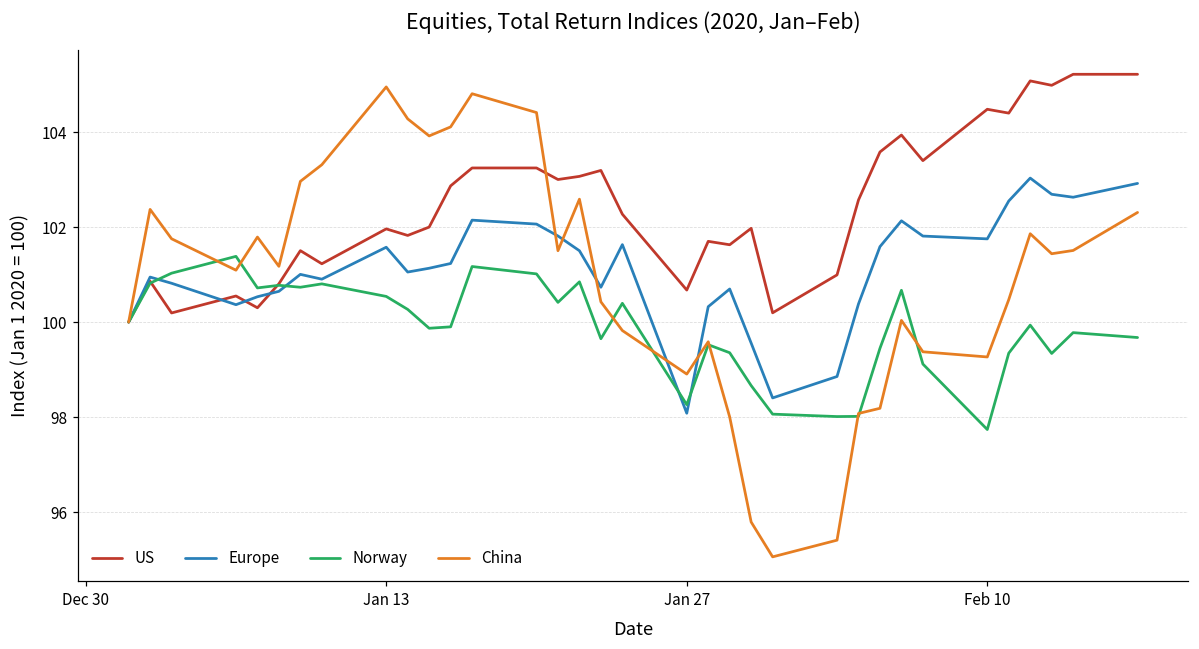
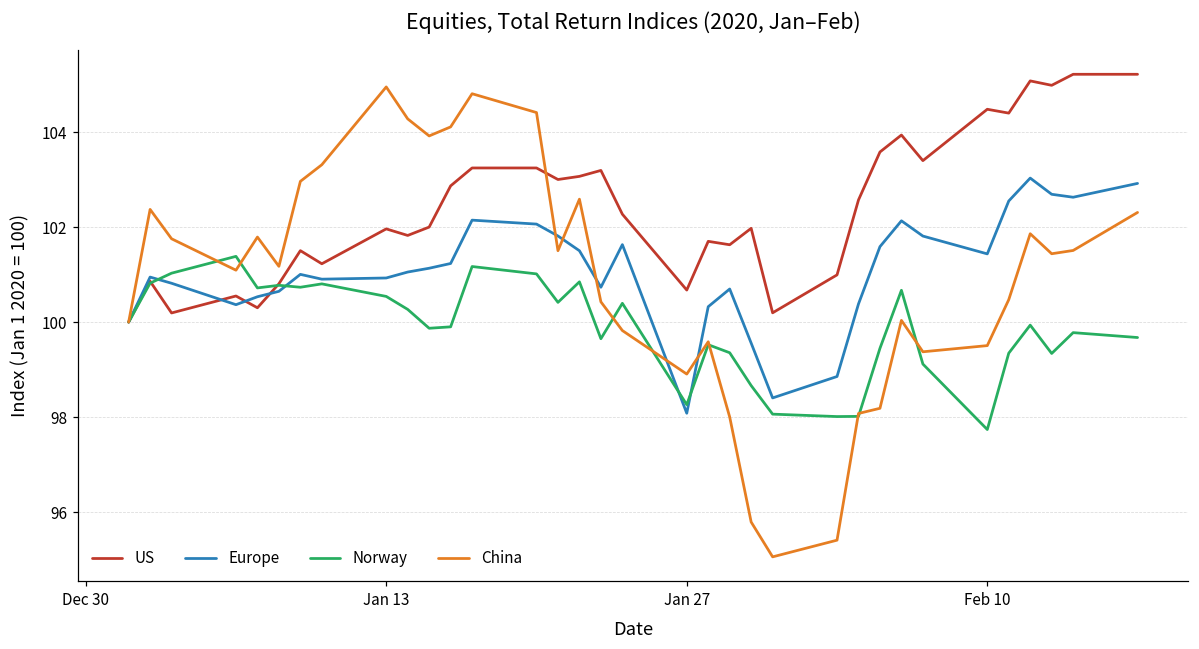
  {
    "US": {
      "Jan 13": 102.0,
      "Jan 27": 100.7,
      "Feb 10": 104.5
    },
    "Europe": {
-     "Jan 13": 101.6,
+     "Jan 13": 100.9,
      "Jan 27": 98.1,
-     "Feb 10": 101.8
+     "Feb 10": 101.4
    },
    "Norway": {
      "Jan 13": 100.5,
      "Jan 27": 98.3,
      "Feb 10": 97.7
    },
    "China": {
      "Jan 13": 104.9,
      "Jan 27": 98.9,
-     "Feb 10": 99.3
+     "Feb 10": 99.5
    }
  }
